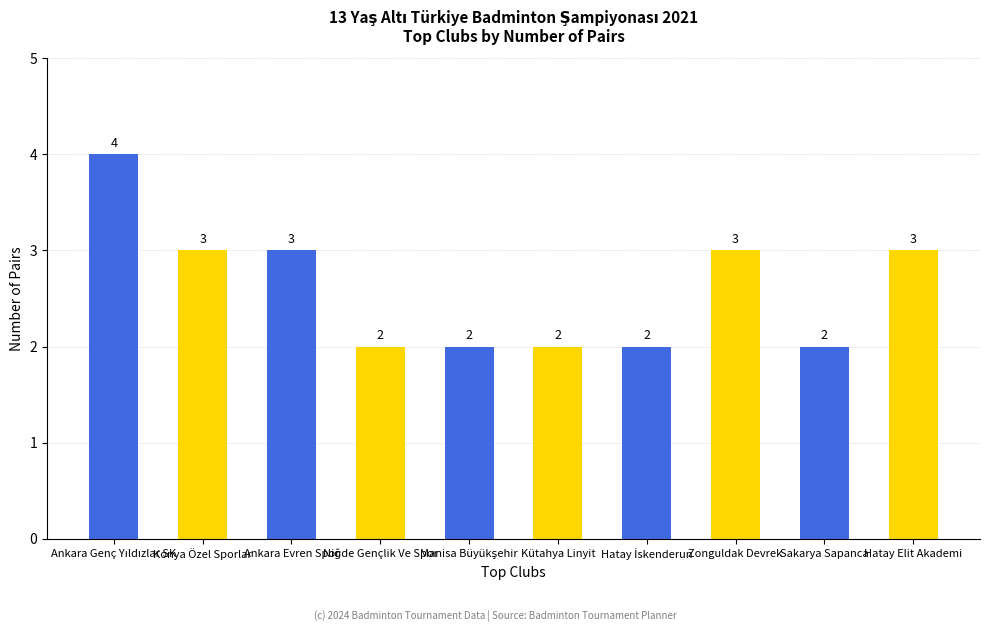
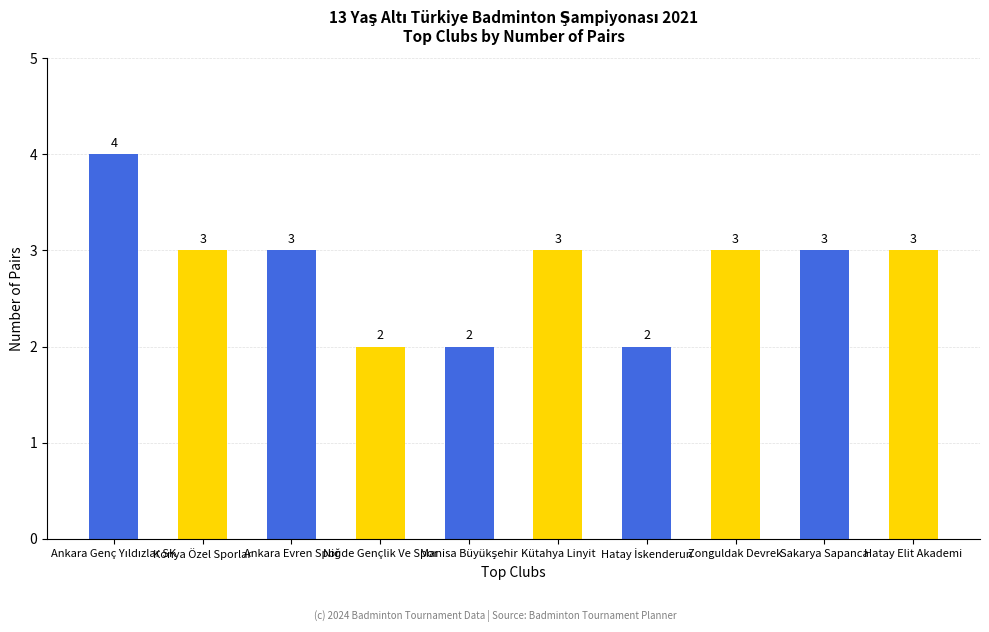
  {
    "Niğde Gençlik Ve Spor": 2,
-   "Kütahya Linyit": 2,
+   "Kütahya Linyit": 3,
    "Hatay İskenderun": 2,
    "Zonguldak Devrek": 3,
-   "Sakarya Sapanca": 2,
+   "Sakarya Sapanca": 3,
    "Hatay Elit Akademi": 3
  }
